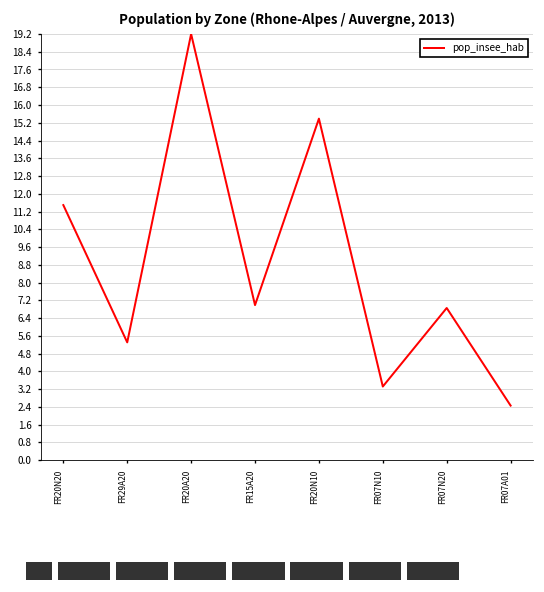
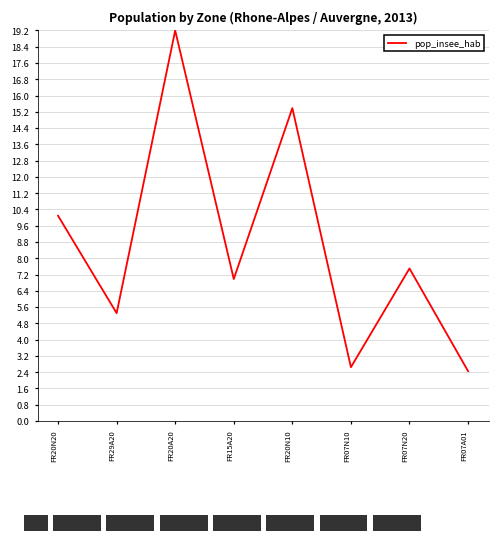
  {
    "Population by Zone (Rhone-Alpes / Auvergne, 2013)": {
-     "FR20N20": 11.5,
+     "FR20N20": 10.1,
      "FR29A20": 5.3,
      "FR20A20": 19.2,
      "FR15A20": 7.0,
      "FR20N10": 15.4,
-     "FR07N10": 3.3,
-     "FR07N20": 6.9,
+     "FR07N10": 2.6,
+     "FR07N20": 7.5,
      "FR07A01": 2.5
    }
  }
